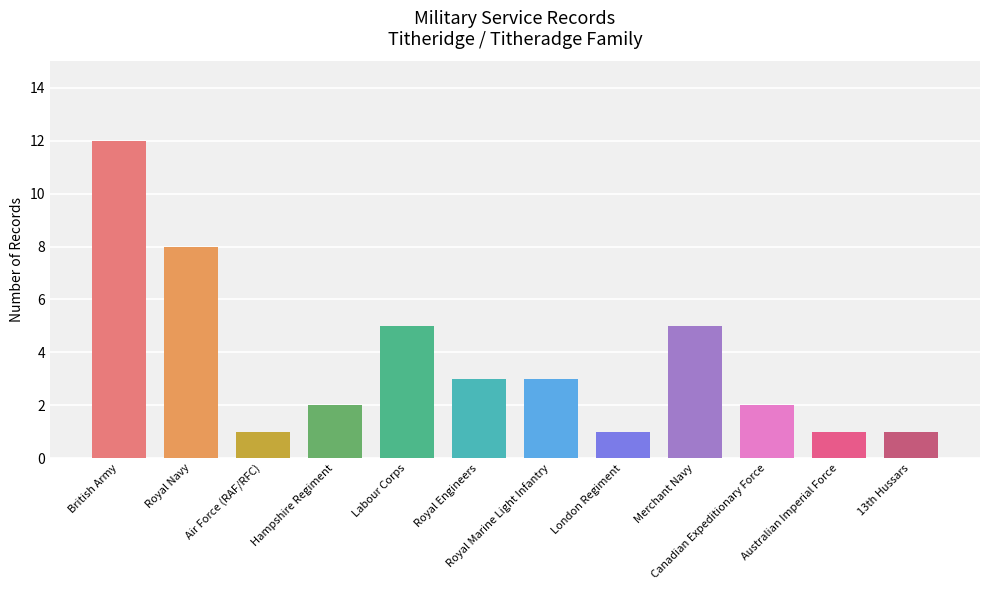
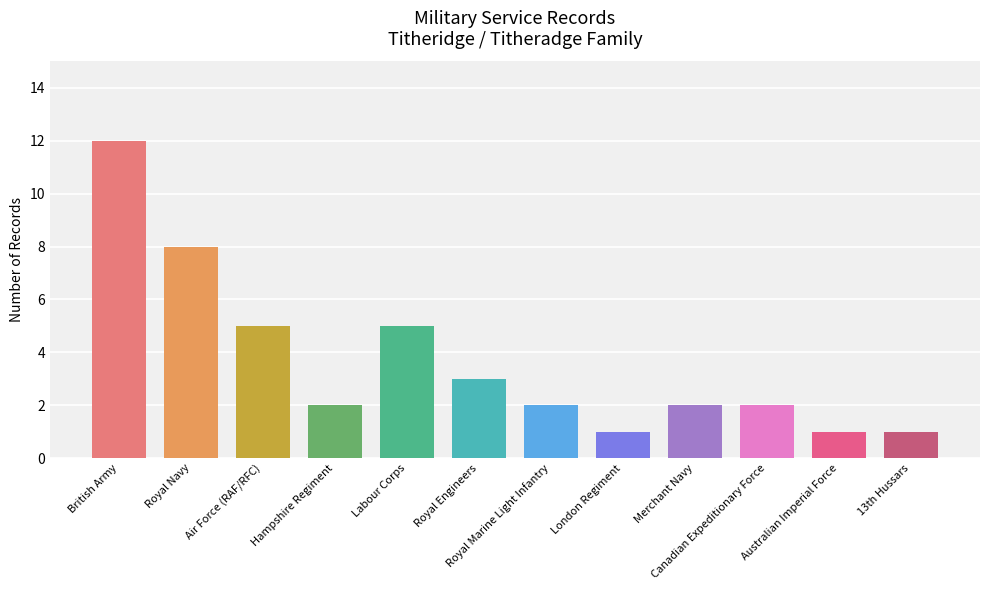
  {
    "British Army": 12,
    "Royal Navy": 8,
-   "Air Force (RAF/RFC)": 1,
+   "Air Force (RAF/RFC)": 5,
    "Hampshire Regiment": 2,
    "Labour Corps": 5,
    "Royal Engineers": 3,
-   "Royal Marine Light Infantry": 3,
+   "Royal Marine Light Infantry": 2,
    "London Regiment": 1,
-   "Merchant Navy": 5,
+   "Merchant Navy": 2,
    "Canadian Expeditionary Force": 2,
    "Australian Imperial Force": 1,
    "13th Hussars": 1
  }
